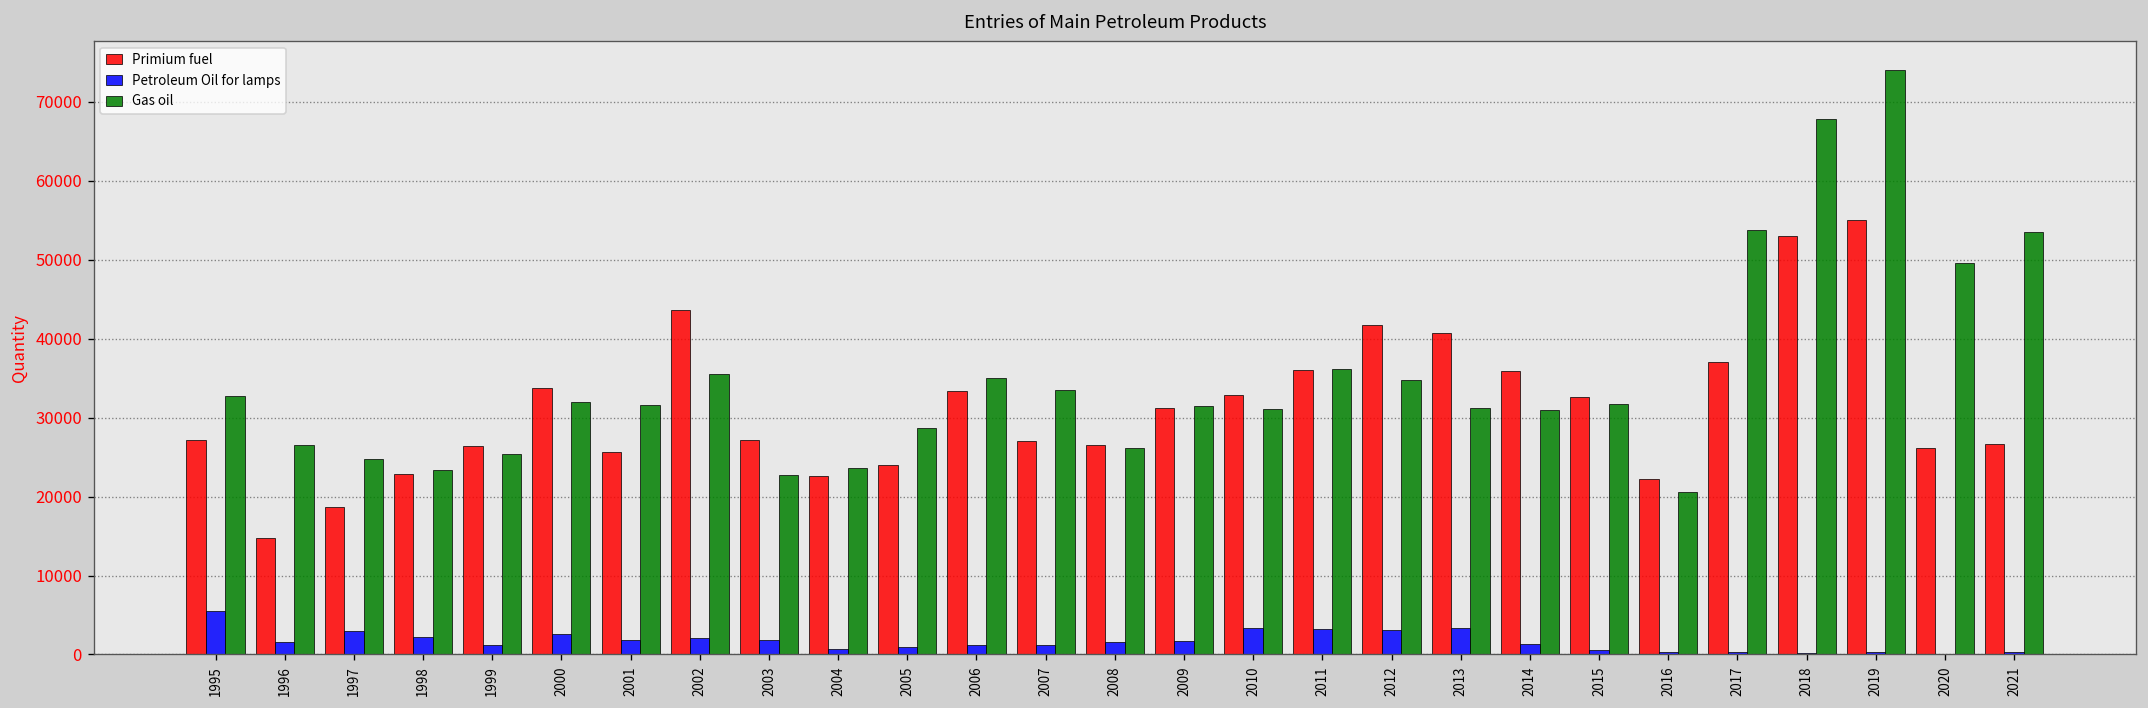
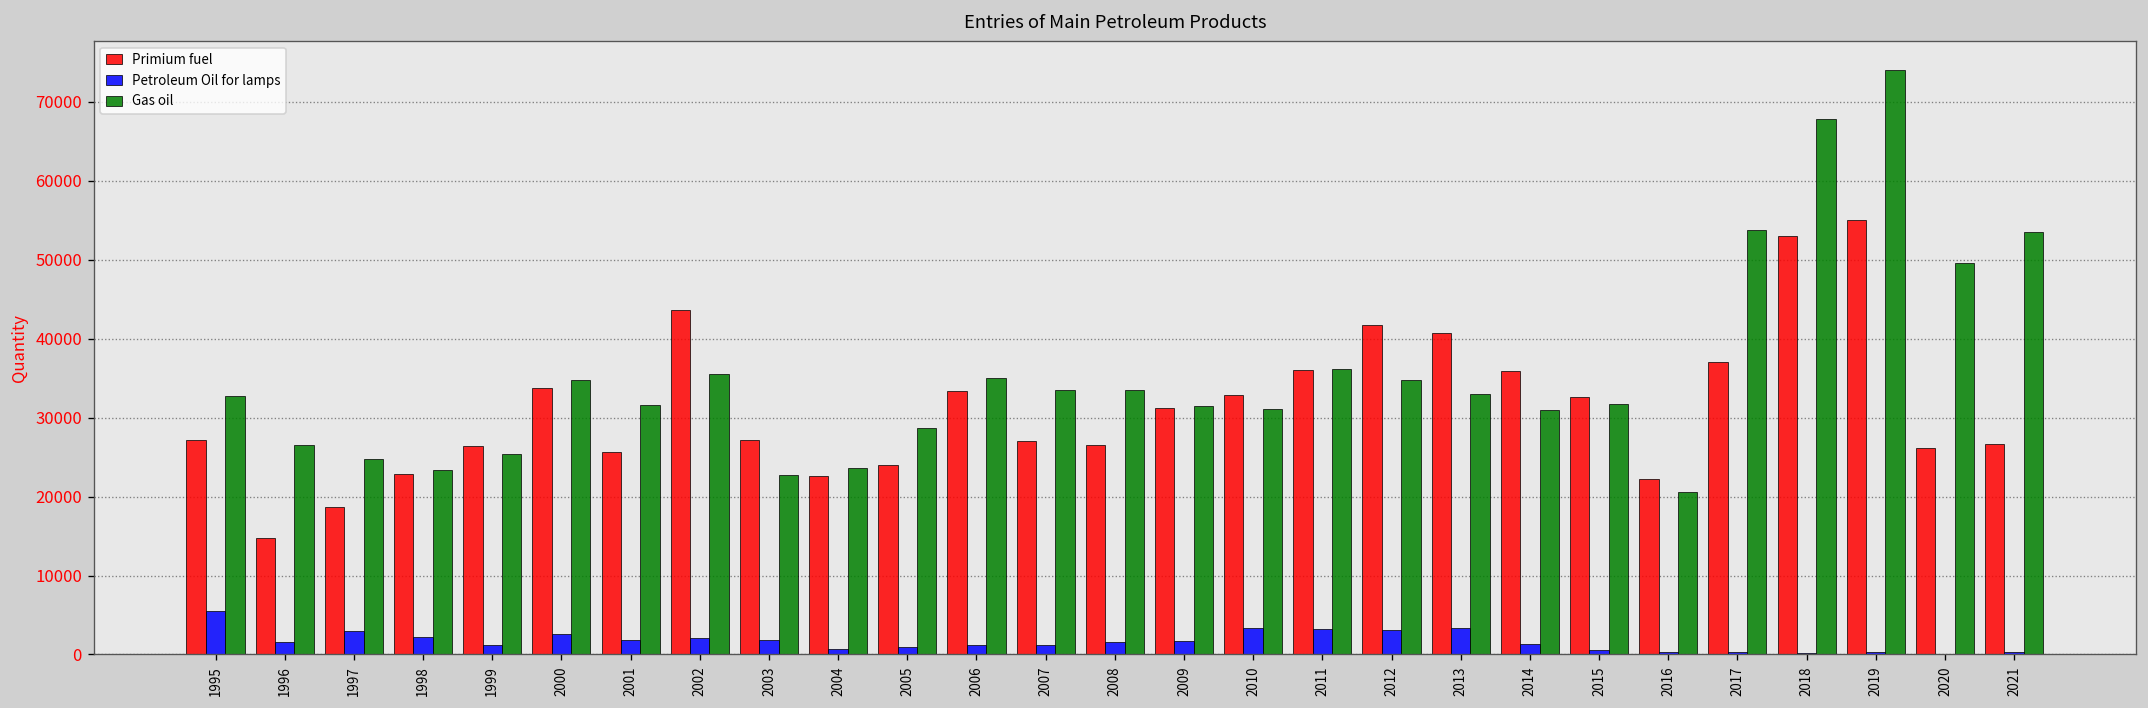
  {
    "Primium fuel": {
      "1995": 27000,
      "1996": 15000,
      "1997": 19000,
      "1998": 23000,
      "1999": 26000,
      "2000": 34000,
      "2001": 26000,
      "2002": 44000,
      "2003": 27000,
      "2004": 23000,
      "2005": 24000,
      "2006": 33000,
      "2007": 27000,
      "2008": 27000,
      "2009": 31000,
      "2010": 33000,
      "2011": 36000,
      "2012": 42000,
      "2013": 41000,
      "2014": 36000,
      "2015": 33000,
      "2016": 22000,
      "2017": 37000,
      "2018": 53000,
      "2019": 55000,
      "2020": 26000,
      "2021": 27000
    },
    "Petroleum Oil for lamps": {
      "1995": 6000,
      "1996": 2000,
      "1997": 3000,
      "1998": 2000,
      "1999": 1000,
      "2000": 3000,
      "2001": 2000,
      "2002": 2000,
      "2003": 2000,
      "2004": 1000,
      "2005": 1000,
      "2006": 1000,
      "2007": 1000,
      "2008": 2000,
      "2009": 2000,
      "2010": 3000,
      "2011": 3000,
      "2012": 3000,
      "2013": 3000,
      "2014": 1000,
      "2015": 1000
    },
    "Gas oil": {
      "1995": 33000,
      "1996": 27000,
      "1997": 25000,
      "1998": 23000,
      "1999": 25000,
-     "2000": 32000,
+     "2000": 35000,
      "2001": 32000,
      "2002": 35000,
      "2003": 23000,
      "2004": 24000,
      "2005": 29000,
      "2006": 35000,
      "2007": 33000,
-     "2008": 26000,
+     "2008": 34000,
      "2009": 31000,
      "2010": 31000,
      "2011": 36000,
      "2012": 35000,
-     "2013": 31000,
+     "2013": 33000,
      "2014": 31000,
      "2015": 32000,
      "2016": 21000,
      "2017": 54000,
      "2018": 68000,
      "2019": 74000,
      "2020": 50000,
      "2021": 54000
    }
  }
